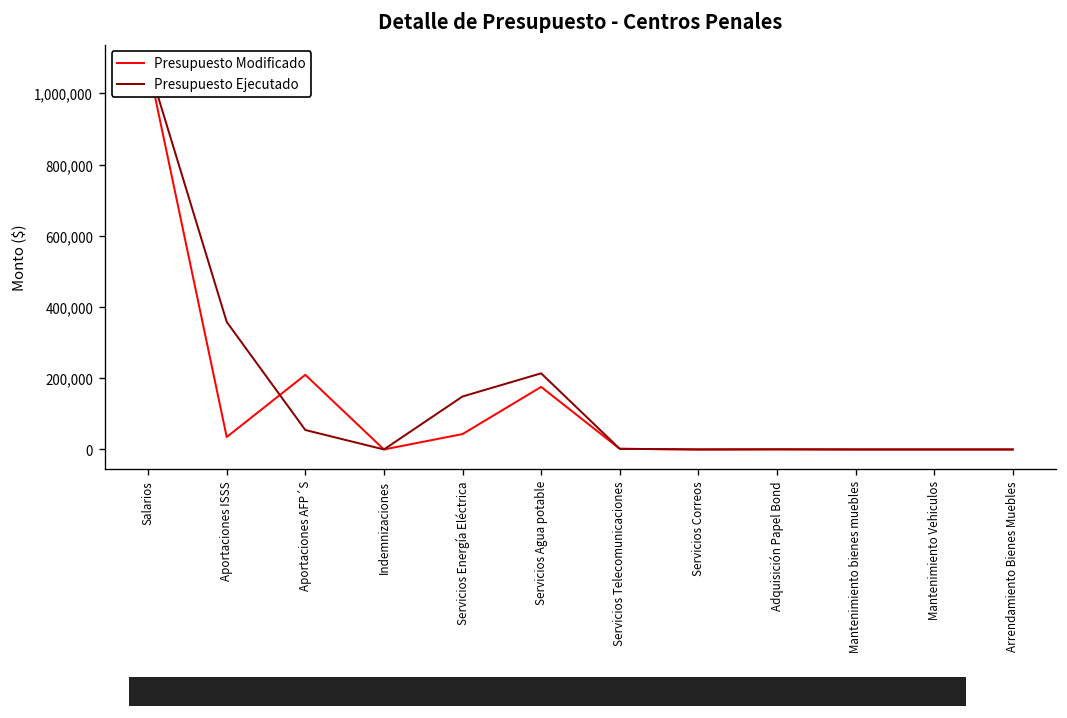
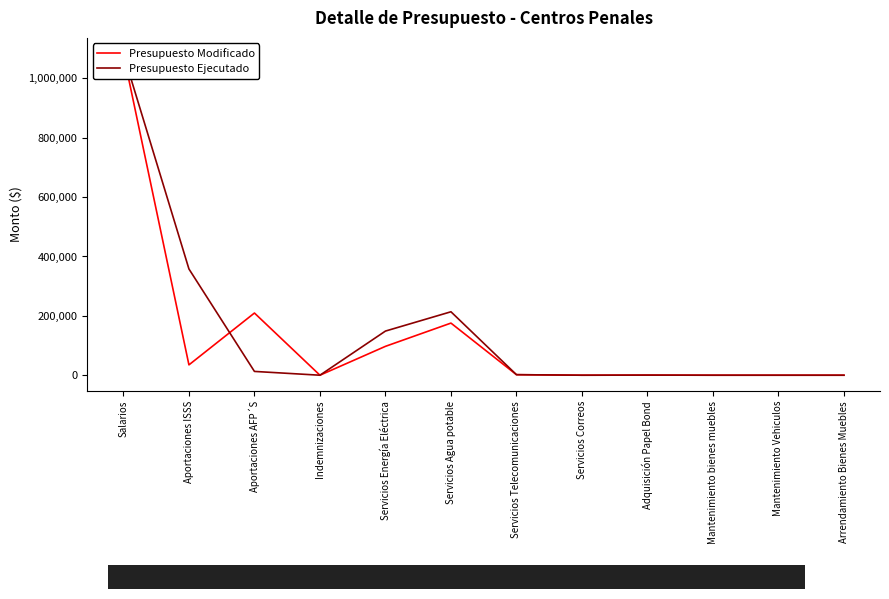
  {
    "Presupuesto Modificado": {
      "Aportaciones ISSS": "30,000",
      "Aportaciones AFP´S": "210,000",
-     "Servicios Energía Eléctrica": "40,000",
+     "Servicios Energía Eléctrica": "100,000",
      "Servicios Agua potable": "180,000"
    },
    "Presupuesto Ejecutado": {
      "Aportaciones ISSS": "360,000",
-     "Aportaciones AFP´S": "50,000",
+     "Aportaciones AFP´S": "10,000",
      "Servicios Energía Eléctrica": "150,000",
      "Servicios Agua potable": "210,000"
    }
  }
